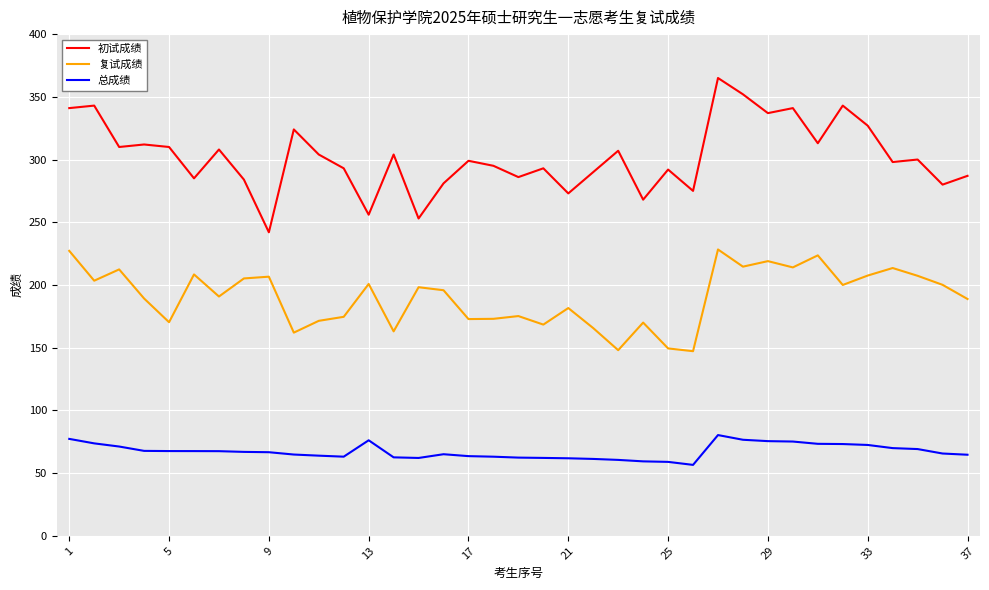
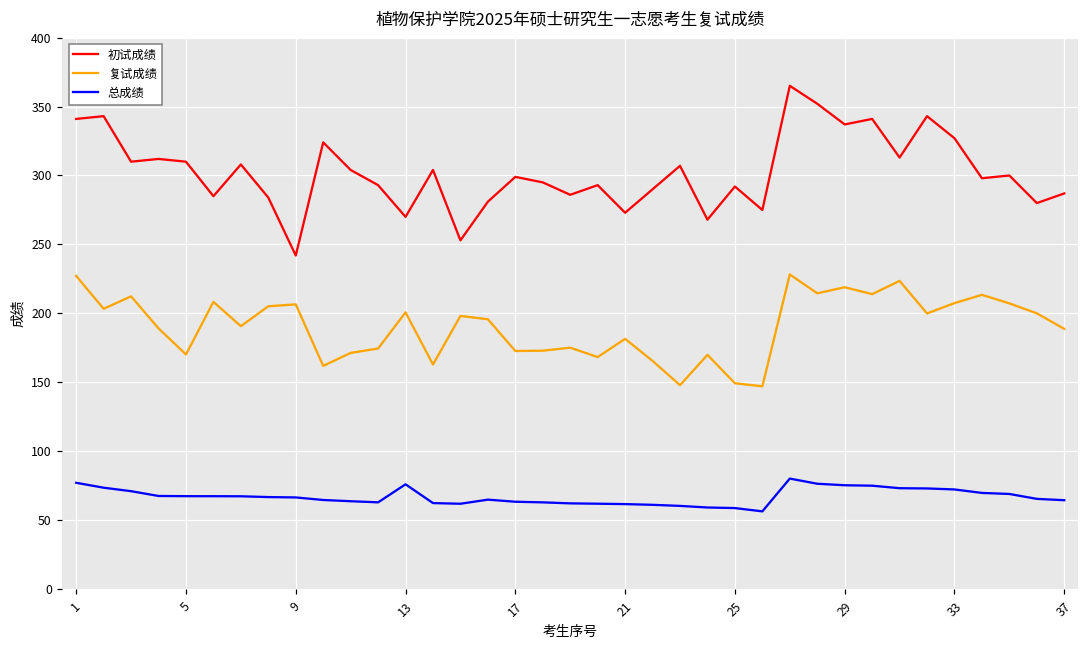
  {
    "初试成绩": {
      "1": 341,
      "5": 310,
      "9": 242,
-     "13": 256,
+     "13": 270,
      "17": 299,
      "21": 273,
      "25": 292,
      "29": 337,
      "33": 327,
      "37": 287
    },
    "复试成绩": {
      "1": 227,
      "5": 170,
      "9": 207,
      "13": 201,
      "17": 173,
      "21": 182,
      "25": 149,
      "29": 219,
      "33": 208,
      "37": 189
    },
    "总成绩": {
      "1": 77,
      "5": 68,
      "9": 67,
      "13": 76,
      "17": 64,
      "21": 62,
      "25": 59,
      "29": 75,
      "33": 72,
      "37": 65
    }
  }
